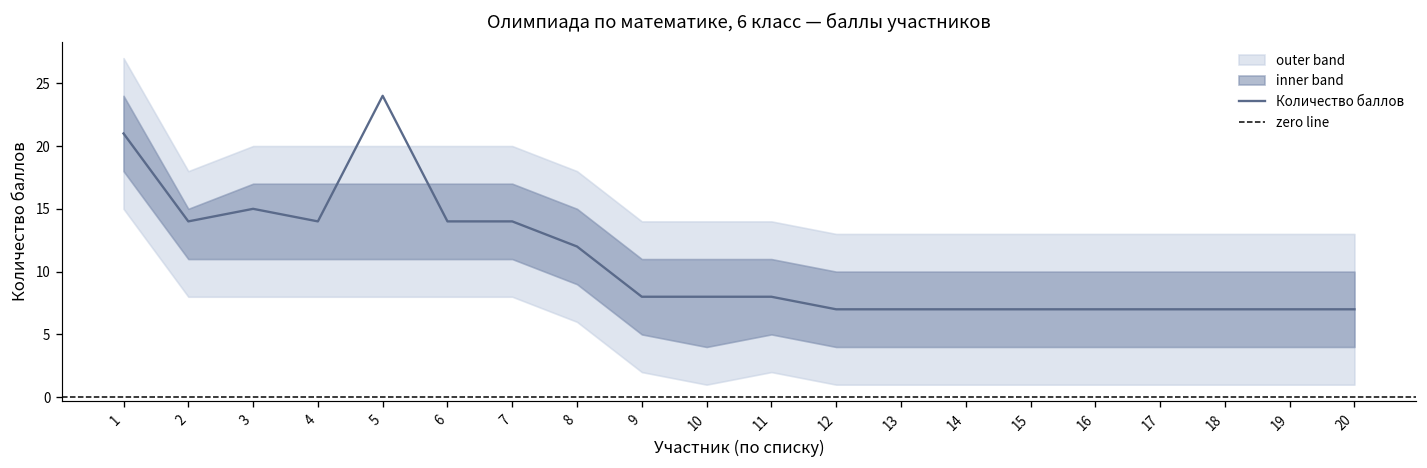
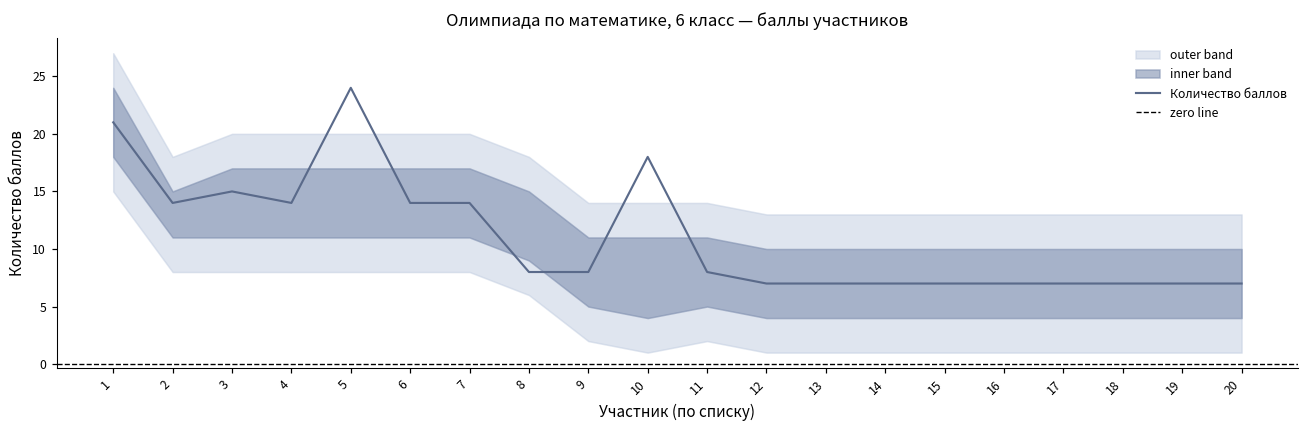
  {
    "Количество баллов": {
      "1": 21,
      "2": 14,
      "3": 15,
      "4": 14,
      "5": 24,
      "6": 14,
      "7": 14,
-     "8": 12,
+     "8": 8,
      "9": 8,
-     "10": 8,
+     "10": 18,
      "11": 8,
      "12": 7,
      "13": 7,
      "14": 7,
      "15": 7,
      "16": 7,
      "17": 7,
      "18": 7,
      "19": 7,
      "20": 7
    }
  }
